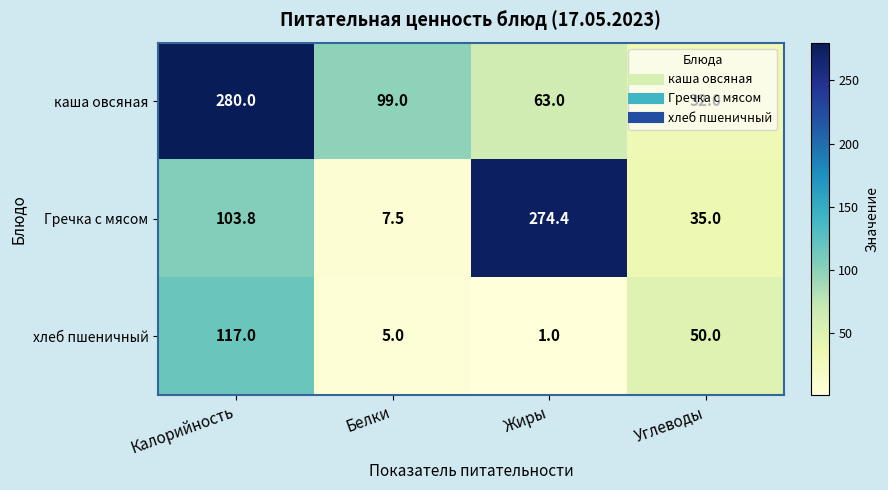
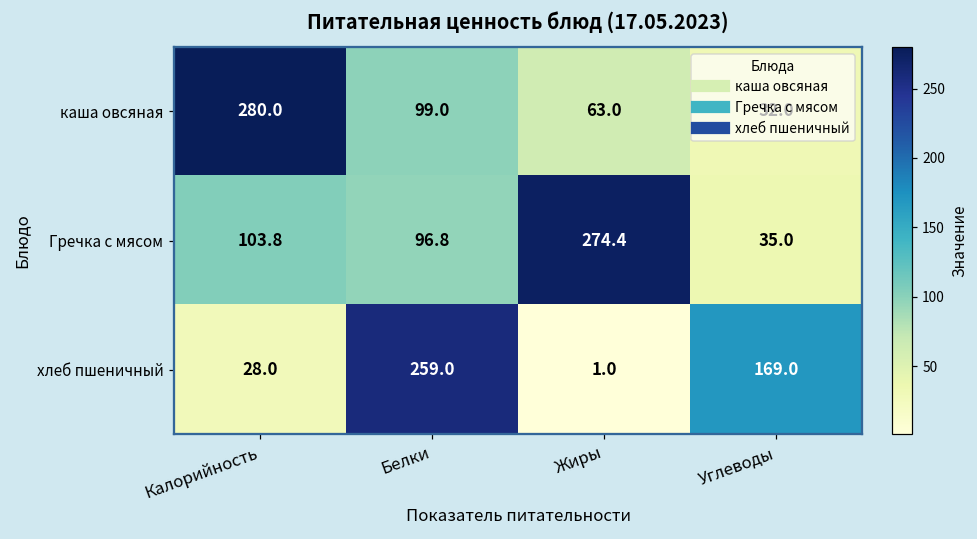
  {
    "каша овсяная": {
      "Калорийность": 280.0,
      "Белки": 99.0,
      "Жиры": 63.0
    },
    "Гречка с мясом": {
      "Калорийность": 103.8,
-     "Белки": 7.5,
+     "Белки": 96.8,
      "Жиры": 274.4,
      "Углеводы": 35.0
    },
    "хлеб пшеничный": {
-     "Калорийность": 117.0,
-     "Белки": 5.0,
+     "Калорийность": 28.0,
+     "Белки": 259.0,
      "Жиры": 1.0,
-     "Углеводы": 50.0
+     "Углеводы": 169.0
    }
  }
